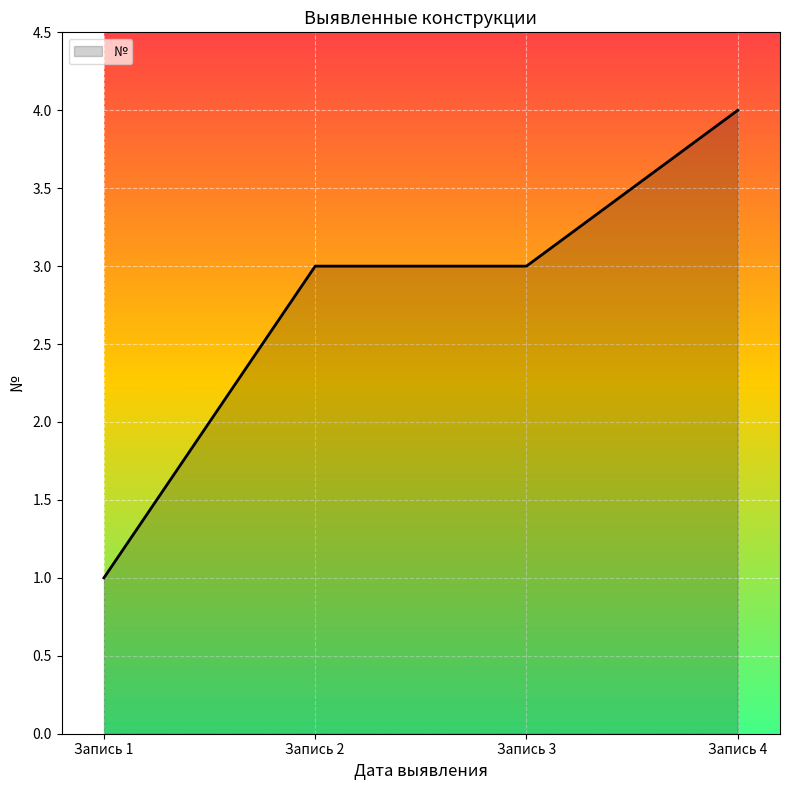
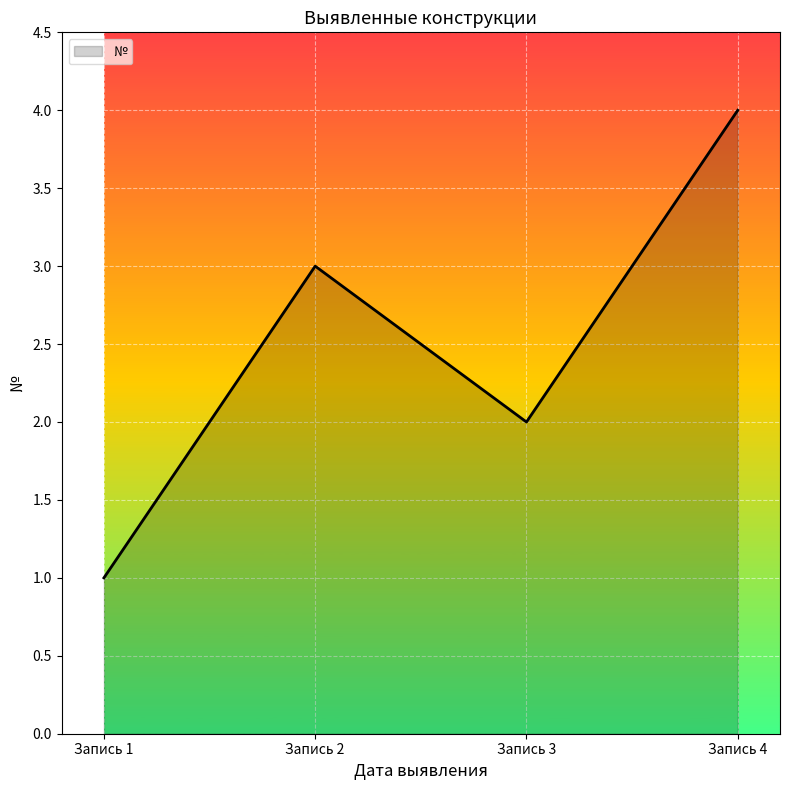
  {
    "Запись 1": 1,
    "Запись 2": 3,
-   "Запись 3": 3,
+   "Запись 3": 2,
    "Запись 4": 4
  }
